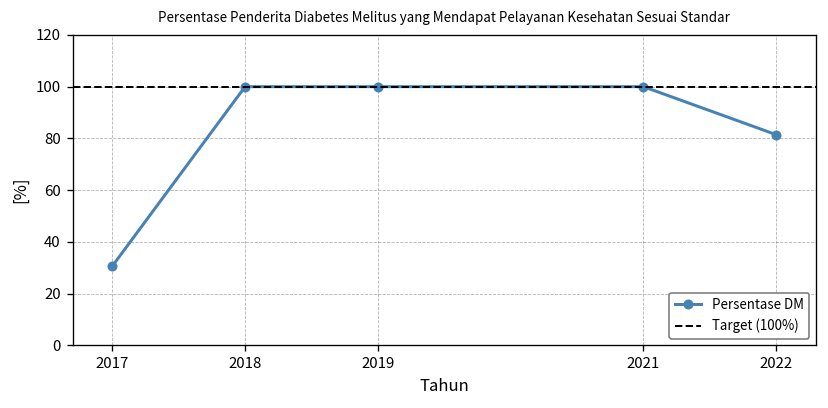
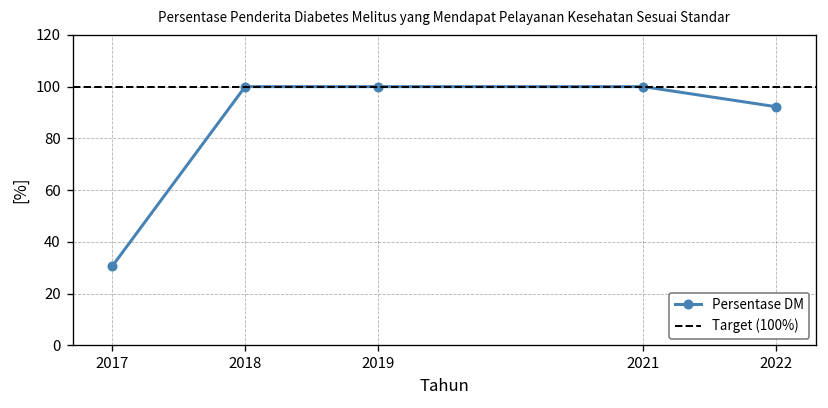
  {
    "2017": 31,
    "2018": 100,
    "2019": 100,
    "2021": 100,
-   "2022": 81
+   "2022": 92
  }
